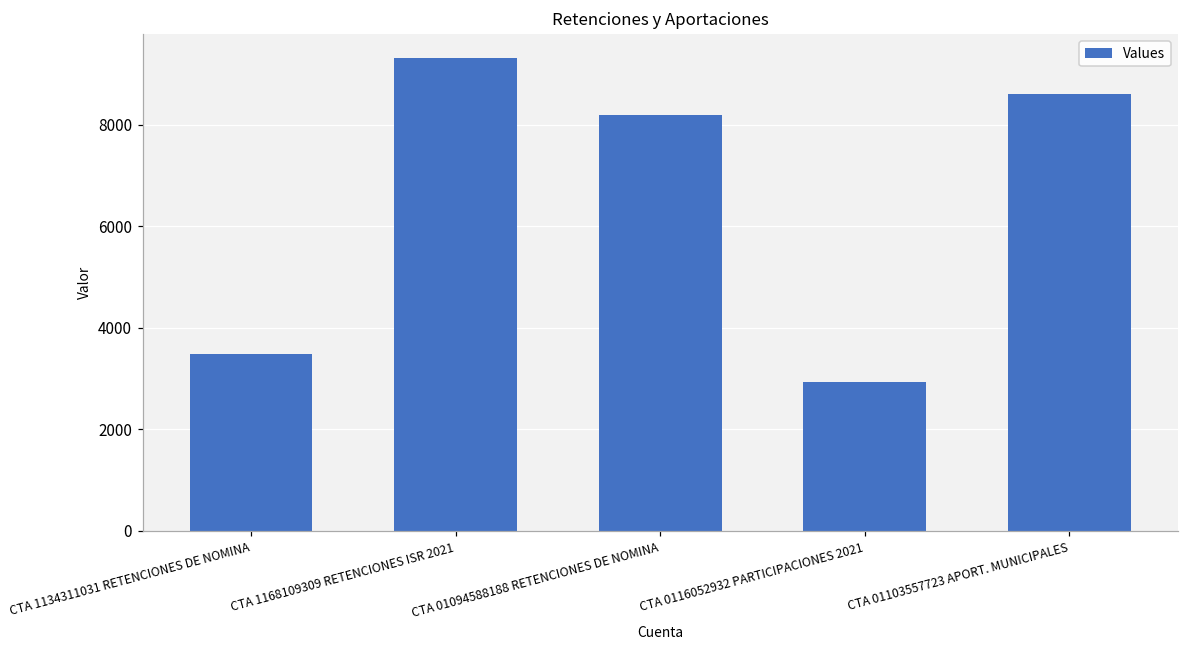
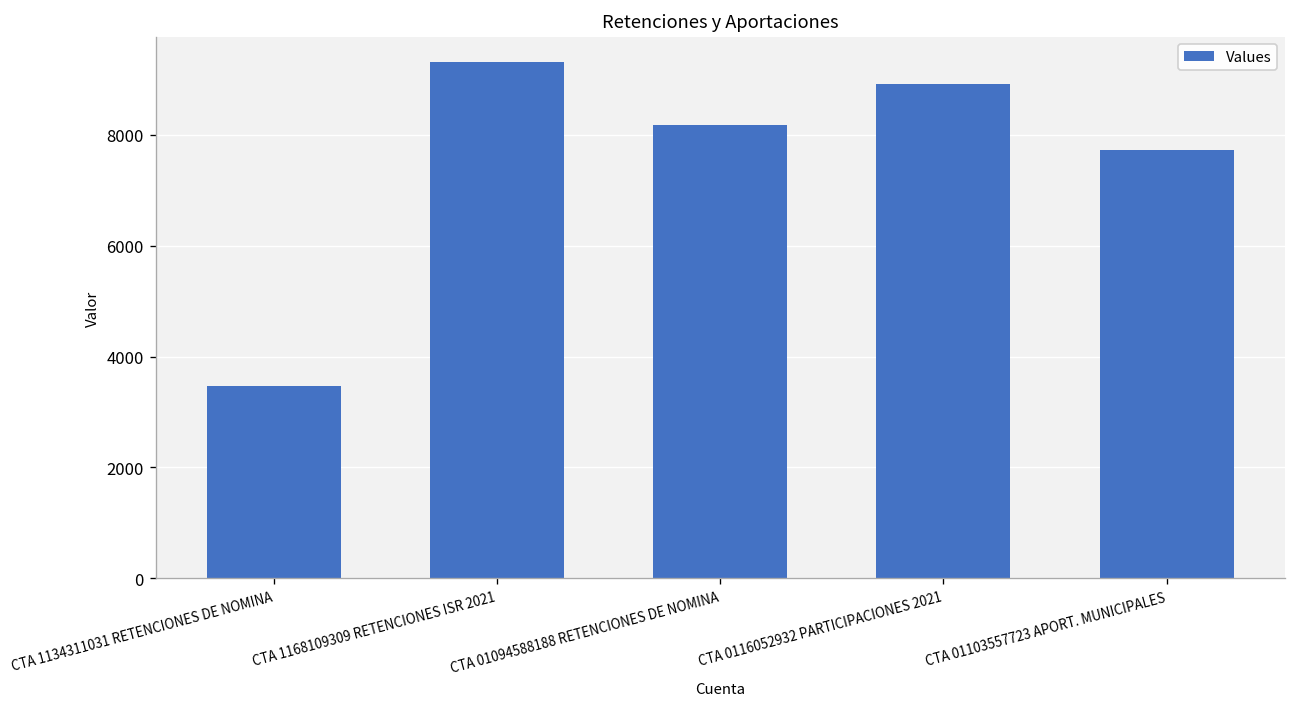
  {
    "CTA 1134311031 RETENCIONES DE NOMINA": 3500,
    "CTA 1168109309 RETENCIONES ISR 2021": 9300,
    "CTA 01094588188 RETENCIONES DE NOMINA": 8200,
-   "CTA 0116052932 PARTICIPACIONES 2021": 2900,
-   "CTA 01103557723 APORT. MUNICIPALES": 8600
+   "CTA 0116052932 PARTICIPACIONES 2021": 8900,
+   "CTA 01103557723 APORT. MUNICIPALES": 7700
  }
